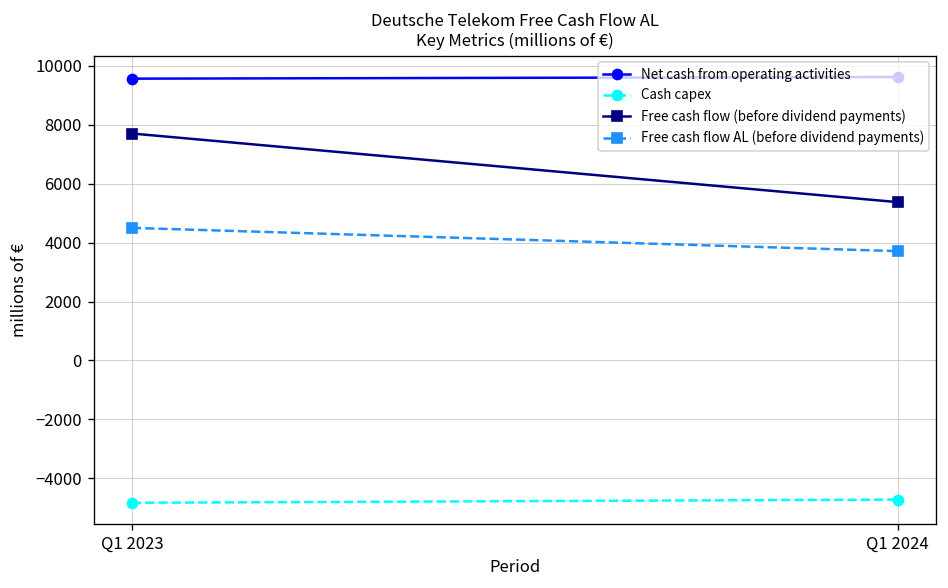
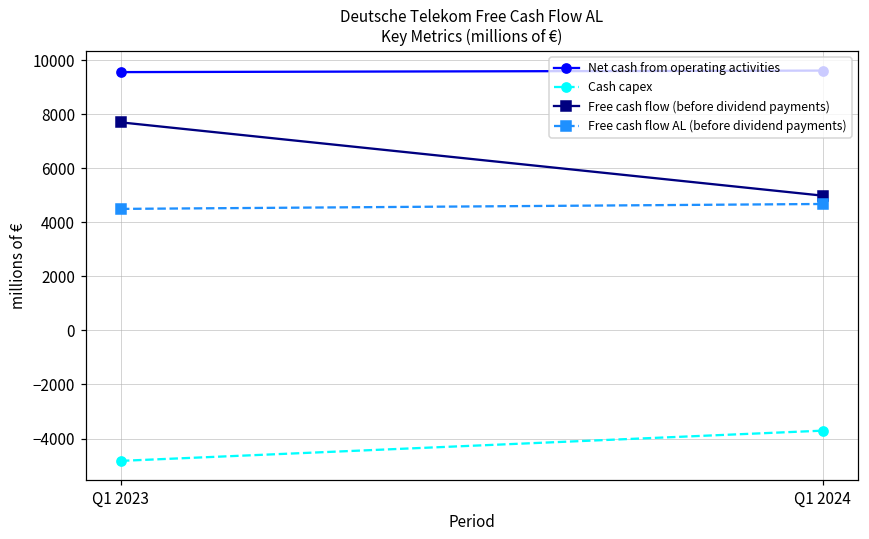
  {
    "Net cash from operating activities": {
      "Q1 2023": 9600
    },
    "Cash capex": {
      "Q1 2023": -4800,
-     "Q1 2024": -4700
+     "Q1 2024": -3700
    },
    "Free cash flow (before dividend payments)": {
      "Q1 2023": 7700,
-     "Q1 2024": 5400
+     "Q1 2024": 5000
    },
    "Free cash flow AL (before dividend payments)": {
      "Q1 2023": 4500,
-     "Q1 2024": 3700
+     "Q1 2024": 4700
    }
  }
